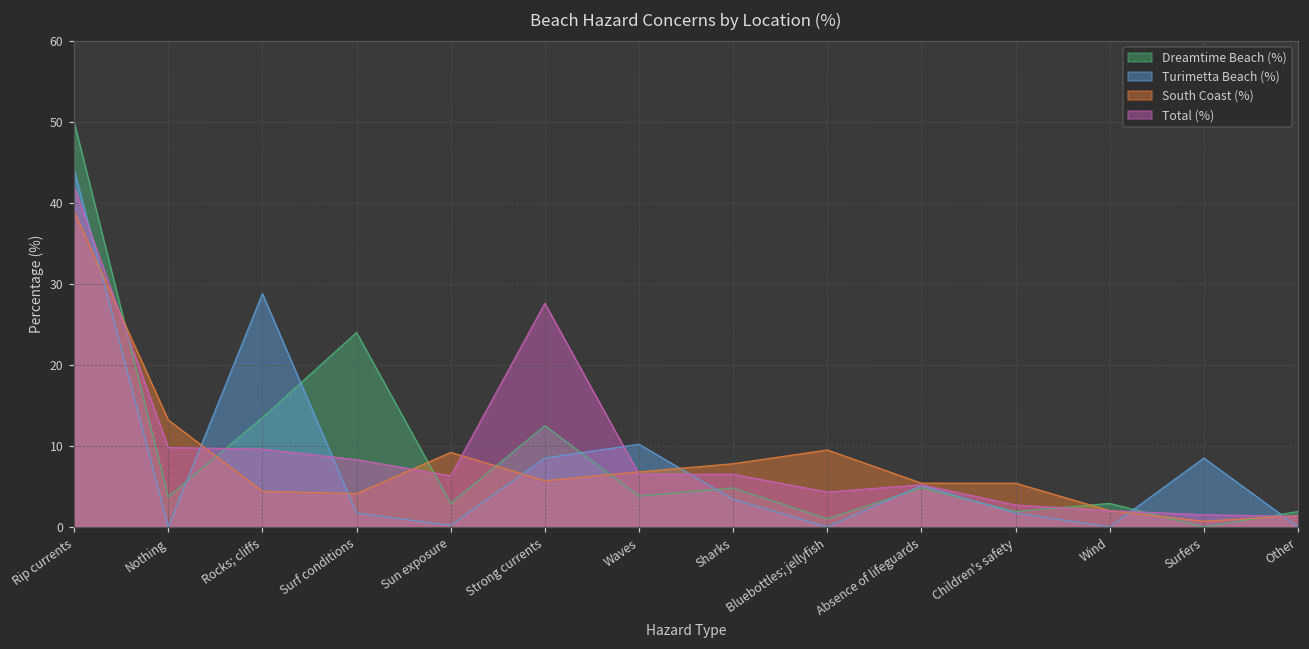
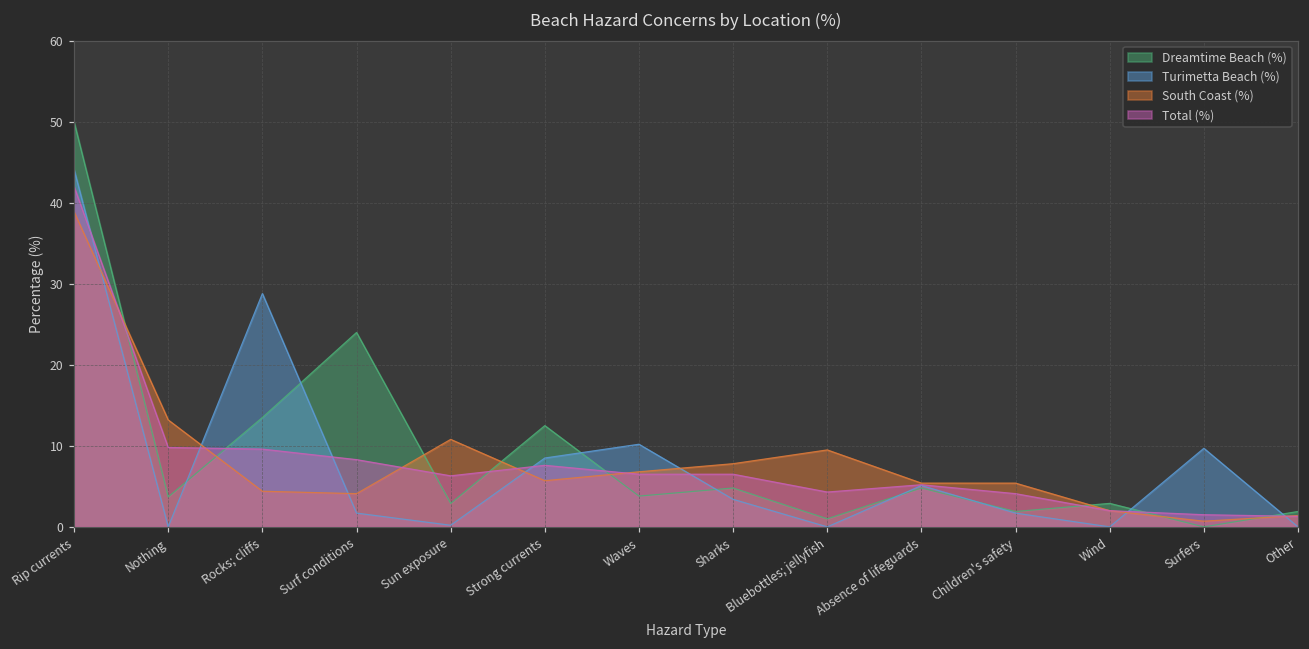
  {
    "Dreamtime Beach (%)": {
      "Rip currents": 50,
      "Nothing": 4,
      "Rocks; cliffs": 14,
      "Surf conditions": 24,
      "Sun exposure": 3,
      "Strong currents": 13,
      "Waves": 4,
      "Sharks": 5,
      "Bluebottles; jellyfish": 1,
      "Wind": 3,
      "Surfers": 0,
      "Other": 2
    },
    "Turimetta Beach (%)": {
      "Rip currents": 44,
      "Nothing": 0,
      "Rocks; cliffs": 29,
      "Surf conditions": 2,
      "Sun exposure": 0,
      "Strong currents": 9,
      "Waves": 10,
      "Sharks": 3,
      "Bluebottles; jellyfish": 0,
      "Wind": 0,
-     "Surfers": 9,
+     "Surfers": 10,
      "Other": 0
    },
    "South Coast (%)": {
      "Rip currents": 39,
      "Nothing": 13,
      "Rocks; cliffs": 4,
      "Surf conditions": 4,
-     "Sun exposure": 9,
+     "Sun exposure": 11,
      "Strong currents": 6,
      "Sharks": 8,
      "Bluebottles; jellyfish": 10,
      "Children's safety": 5,
      "Surfers": 1
    },
    "Total (%)": {
      "Rip currents": 42,
      "Nothing": 10,
      "Rocks; cliffs": 10,
      "Surf conditions": 8,
      "Sun exposure": 6,
-     "Strong currents": 28,
+     "Strong currents": 8,
      "Sharks": 7,
      "Bluebottles; jellyfish": 4,
-     "Children's safety": 3,
+     "Children's safety": 4,
      "Surfers": 2
    }
  }
